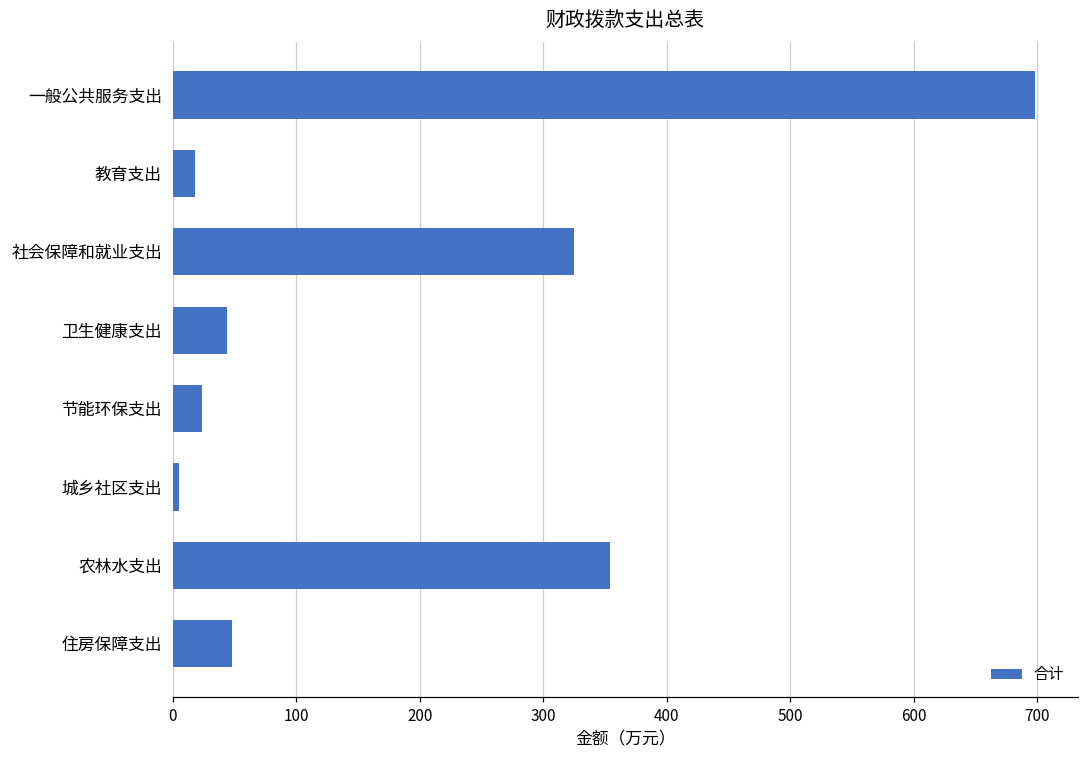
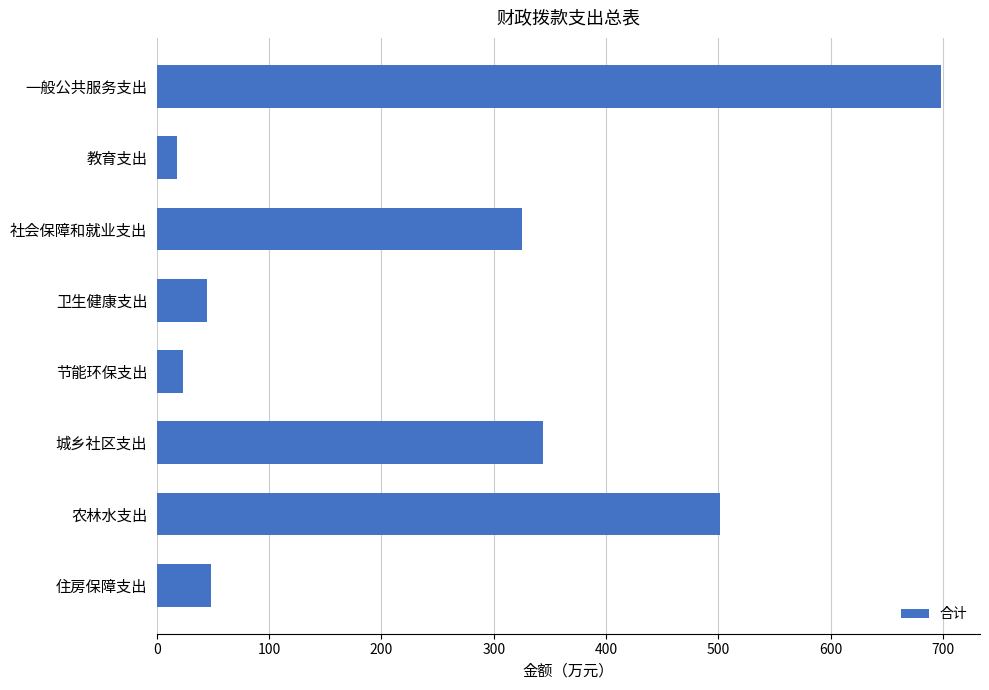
  {
    "一般公共服务支出": 698,
    "教育支出": 18,
    "社会保障和就业支出": 325,
    "卫生健康支出": 44,
    "节能环保支出": 23,
-   "城乡社区支出": 5,
-   "农林水支出": 354,
+   "城乡社区支出": 344,
+   "农林水支出": 501,
    "住房保障支出": 48
  }
